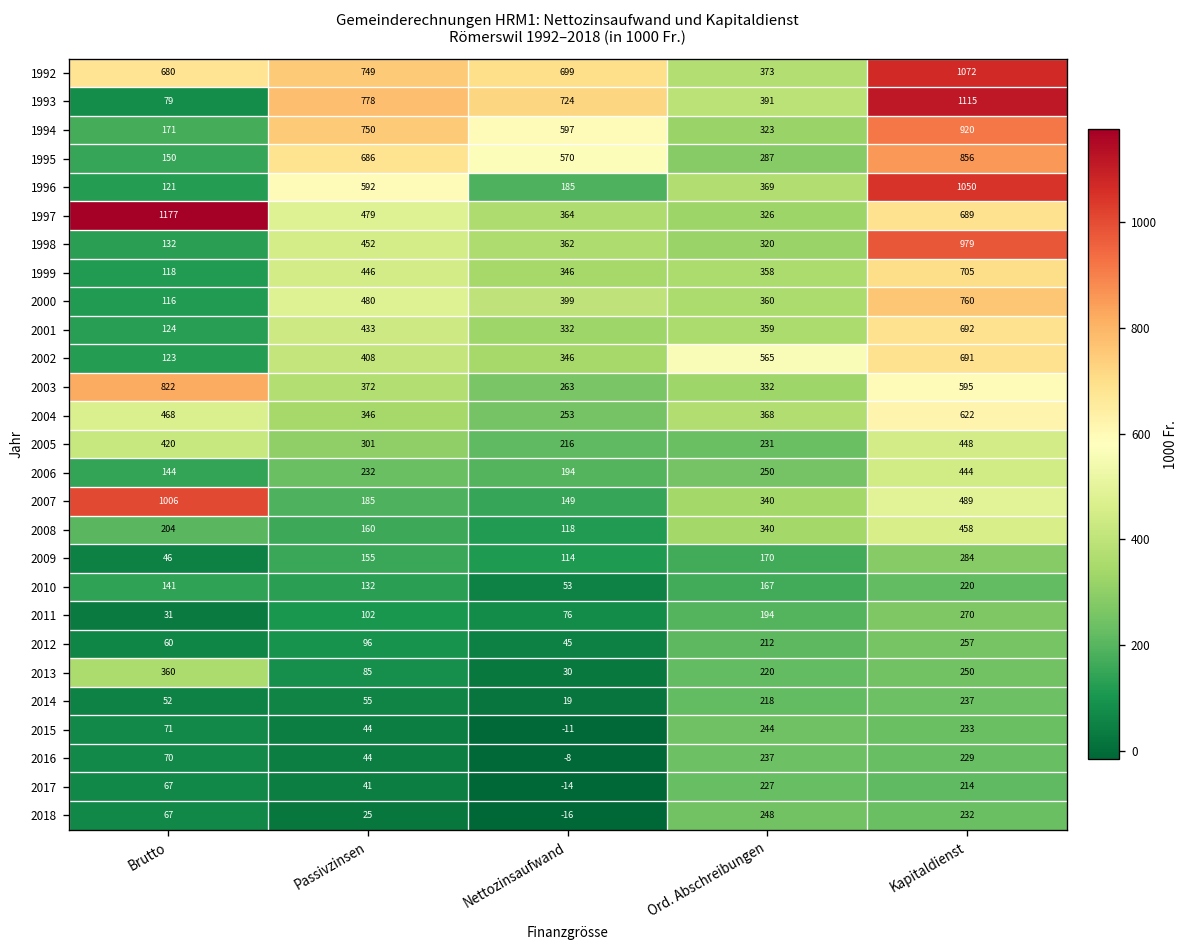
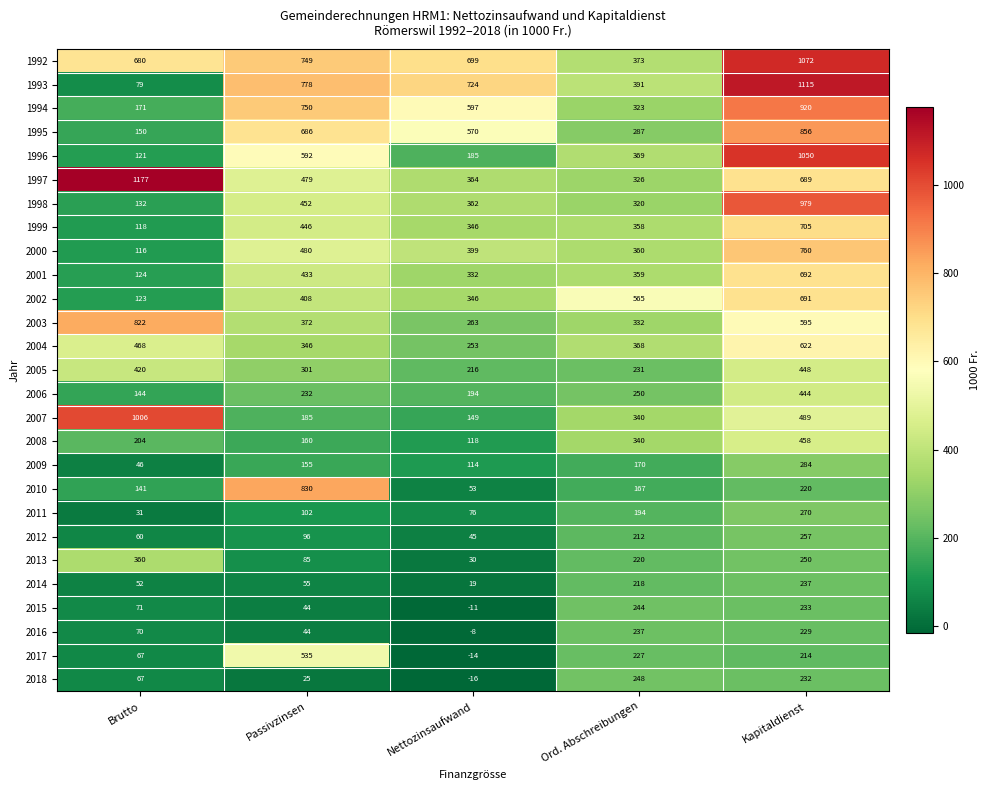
  {
    "1992": {
      "Brutto": 680,
      "Passivzinsen": 749,
      "Nettozinsaufwand": 699,
      "Ord. Abschreibungen": 373,
      "Kapitaldienst": 1072
    },
    "1993": {
      "Brutto": 79,
      "Passivzinsen": 778,
      "Nettozinsaufwand": 724,
      "Ord. Abschreibungen": 391,
      "Kapitaldienst": 1115
    },
    "1994": {
      "Brutto": 171,
      "Passivzinsen": 750,
      "Nettozinsaufwand": 597,
      "Ord. Abschreibungen": 323,
      "Kapitaldienst": 920
    },
    "1995": {
      "Brutto": 150,
      "Passivzinsen": 686,
      "Nettozinsaufwand": 570,
      "Ord. Abschreibungen": 287,
      "Kapitaldienst": 856
    },
    "1996": {
      "Brutto": 121,
      "Passivzinsen": 592,
      "Nettozinsaufwand": 185,
      "Ord. Abschreibungen": 369,
      "Kapitaldienst": 1050
    },
    "1997": {
      "Brutto": 1177,
      "Passivzinsen": 479,
      "Nettozinsaufwand": 364,
      "Ord. Abschreibungen": 326,
      "Kapitaldienst": 689
    },
    "1998": {
      "Brutto": 132,
      "Passivzinsen": 452,
      "Nettozinsaufwand": 362,
      "Ord. Abschreibungen": 320,
      "Kapitaldienst": 979
    },
    "1999": {
      "Brutto": 118,
      "Passivzinsen": 446,
      "Nettozinsaufwand": 346,
      "Ord. Abschreibungen": 358,
      "Kapitaldienst": 705
    },
    "2000": {
      "Brutto": 116,
      "Passivzinsen": 480,
      "Nettozinsaufwand": 399,
      "Ord. Abschreibungen": 360,
      "Kapitaldienst": 760
    },
    "2001": {
      "Brutto": 124,
      "Passivzinsen": 433,
      "Nettozinsaufwand": 332,
      "Ord. Abschreibungen": 359,
      "Kapitaldienst": 692
    },
    "2002": {
      "Brutto": 123,
      "Passivzinsen": 408,
      "Nettozinsaufwand": 346,
      "Ord. Abschreibungen": 565,
      "Kapitaldienst": 691
    },
    "2003": {
      "Brutto": 822,
      "Passivzinsen": 372,
      "Nettozinsaufwand": 263,
      "Ord. Abschreibungen": 332,
      "Kapitaldienst": 595
    },
    "2004": {
      "Brutto": 468,
      "Passivzinsen": 346,
      "Nettozinsaufwand": 253,
      "Ord. Abschreibungen": 368,
      "Kapitaldienst": 622
    },
    "2005": {
      "Brutto": 420,
      "Passivzinsen": 301,
      "Nettozinsaufwand": 216,
      "Ord. Abschreibungen": 231,
      "Kapitaldienst": 448
    },
    "2006": {
      "Brutto": 144,
      "Passivzinsen": 232,
      "Nettozinsaufwand": 194,
      "Ord. Abschreibungen": 250,
      "Kapitaldienst": 444
    },
    "2007": {
      "Brutto": 1006,
      "Passivzinsen": 185,
      "Nettozinsaufwand": 149,
      "Ord. Abschreibungen": 340,
      "Kapitaldienst": 489
    },
    "2008": {
      "Brutto": 204,
      "Passivzinsen": 160,
      "Nettozinsaufwand": 118,
      "Ord. Abschreibungen": 340,
      "Kapitaldienst": 458
    },
    "2009": {
      "Brutto": 46,
      "Passivzinsen": 155,
      "Nettozinsaufwand": 114,
      "Ord. Abschreibungen": 170,
      "Kapitaldienst": 284
    },
    "2010": {
      "Brutto": 141,
-     "Passivzinsen": 132,
+     "Passivzinsen": 830,
      "Nettozinsaufwand": 53,
      "Ord. Abschreibungen": 167,
      "Kapitaldienst": 220
    },
    "2011": {
      "Brutto": 31,
      "Passivzinsen": 102,
      "Nettozinsaufwand": 76,
      "Ord. Abschreibungen": 194,
      "Kapitaldienst": 270
    },
    "2012": {
      "Brutto": 60,
      "Passivzinsen": 96,
      "Nettozinsaufwand": 45,
      "Ord. Abschreibungen": 212,
      "Kapitaldienst": 257
    },
    "2013": {
      "Brutto": 360,
      "Passivzinsen": 85,
      "Nettozinsaufwand": 30,
      "Ord. Abschreibungen": 220,
      "Kapitaldienst": 250
    },
    "2014": {
      "Brutto": 52,
      "Passivzinsen": 55,
      "Nettozinsaufwand": 19,
      "Ord. Abschreibungen": 218,
      "Kapitaldienst": 237
    },
    "2015": {
      "Brutto": 71,
      "Passivzinsen": 44,
      "Nettozinsaufwand": -11,
      "Ord. Abschreibungen": 244,
      "Kapitaldienst": 233
    },
    "2016": {
      "Brutto": 70,
      "Passivzinsen": 44,
      "Nettozinsaufwand": -8,
      "Ord. Abschreibungen": 237,
      "Kapitaldienst": 229
    },
    "2017": {
      "Brutto": 67,
-     "Passivzinsen": 41,
+     "Passivzinsen": 535,
      "Nettozinsaufwand": -14,
      "Ord. Abschreibungen": 227,
      "Kapitaldienst": 214
    },
    "2018": {
      "Brutto": 67,
      "Passivzinsen": 25,
      "Nettozinsaufwand": -16,
      "Ord. Abschreibungen": 248,
      "Kapitaldienst": 232
    }
  }
